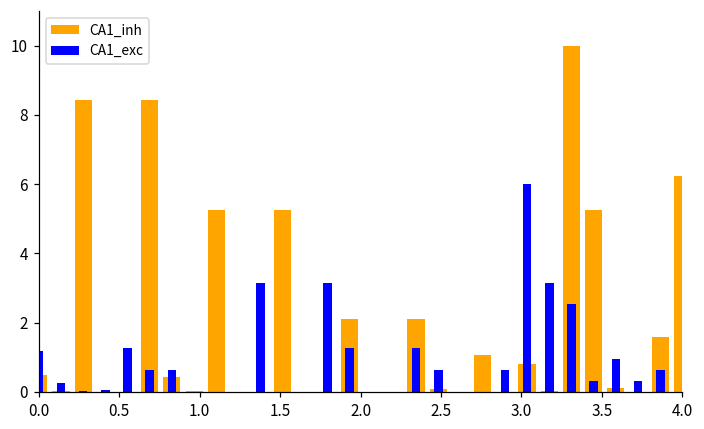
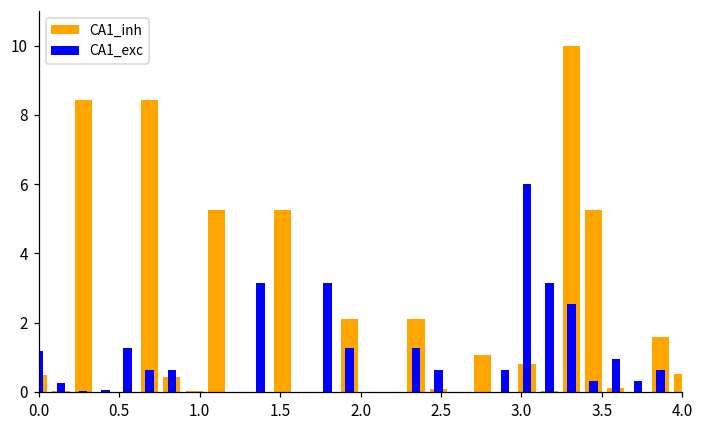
  {
    "CA1_inh": {
-     "4.0": 6.2
+     "4.0": 0.5
    },
    "CA1_exc": {
      "0.0": 1.2,
      "4.0": 0.0
    }
  }
